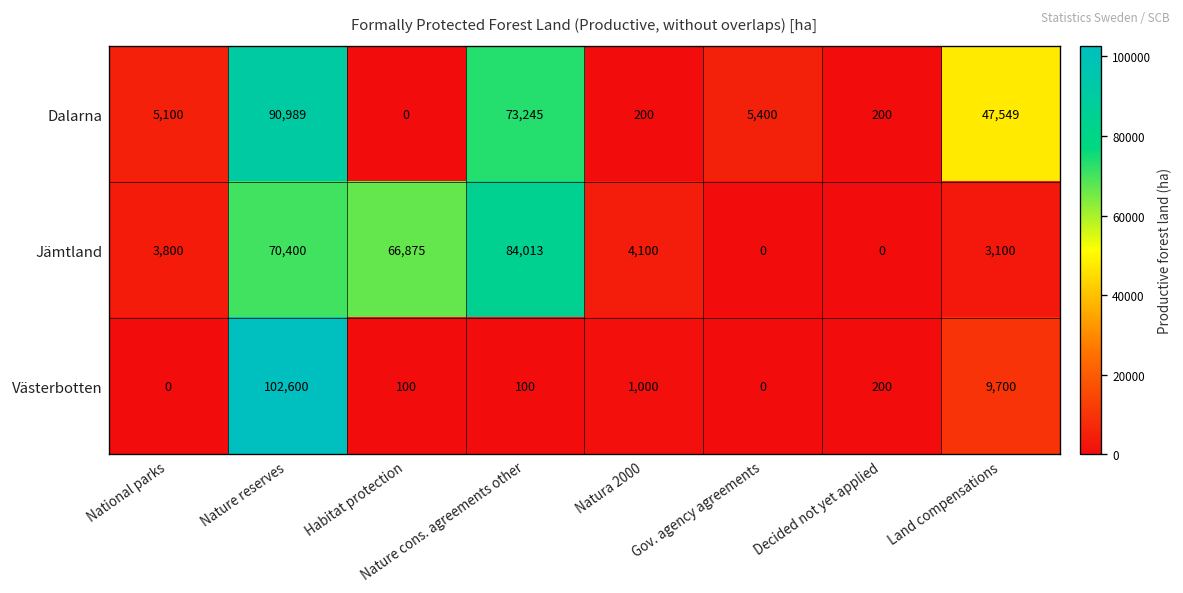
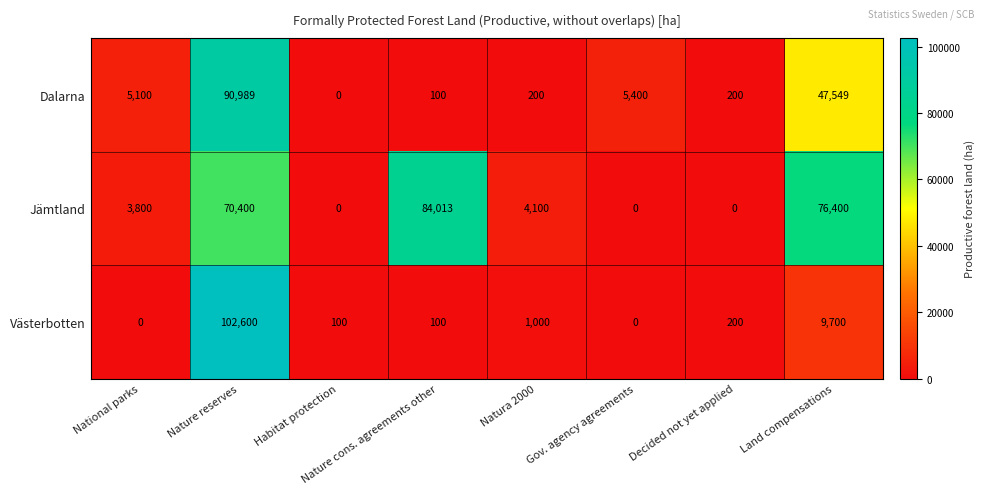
  {
    "Dalarna": {
      "National parks": "5,100",
      "Nature reserves": "90,989",
      "Habitat protection": "0",
-     "Nature cons. agreements other": "73,245",
+     "Nature cons. agreements other": "100",
      "Natura 2000": "200",
      "Gov. agency agreements": "5,400",
      "Decided not yet applied": "200",
      "Land compensations": "47,549"
    },
    "Jämtland": {
      "National parks": "3,800",
      "Nature reserves": "70,400",
-     "Habitat protection": "66,875",
+     "Habitat protection": "0",
      "Nature cons. agreements other": "84,013",
      "Natura 2000": "4,100",
      "Gov. agency agreements": "0",
      "Decided not yet applied": "0",
-     "Land compensations": "3,100"
+     "Land compensations": "76,400"
    },
    "Västerbotten": {
      "National parks": "0",
      "Nature reserves": "102,600",
      "Habitat protection": "100",
      "Nature cons. agreements other": "100",
      "Natura 2000": "1,000",
      "Gov. agency agreements": "0",
      "Decided not yet applied": "200",
      "Land compensations": "9,700"
    }
  }
